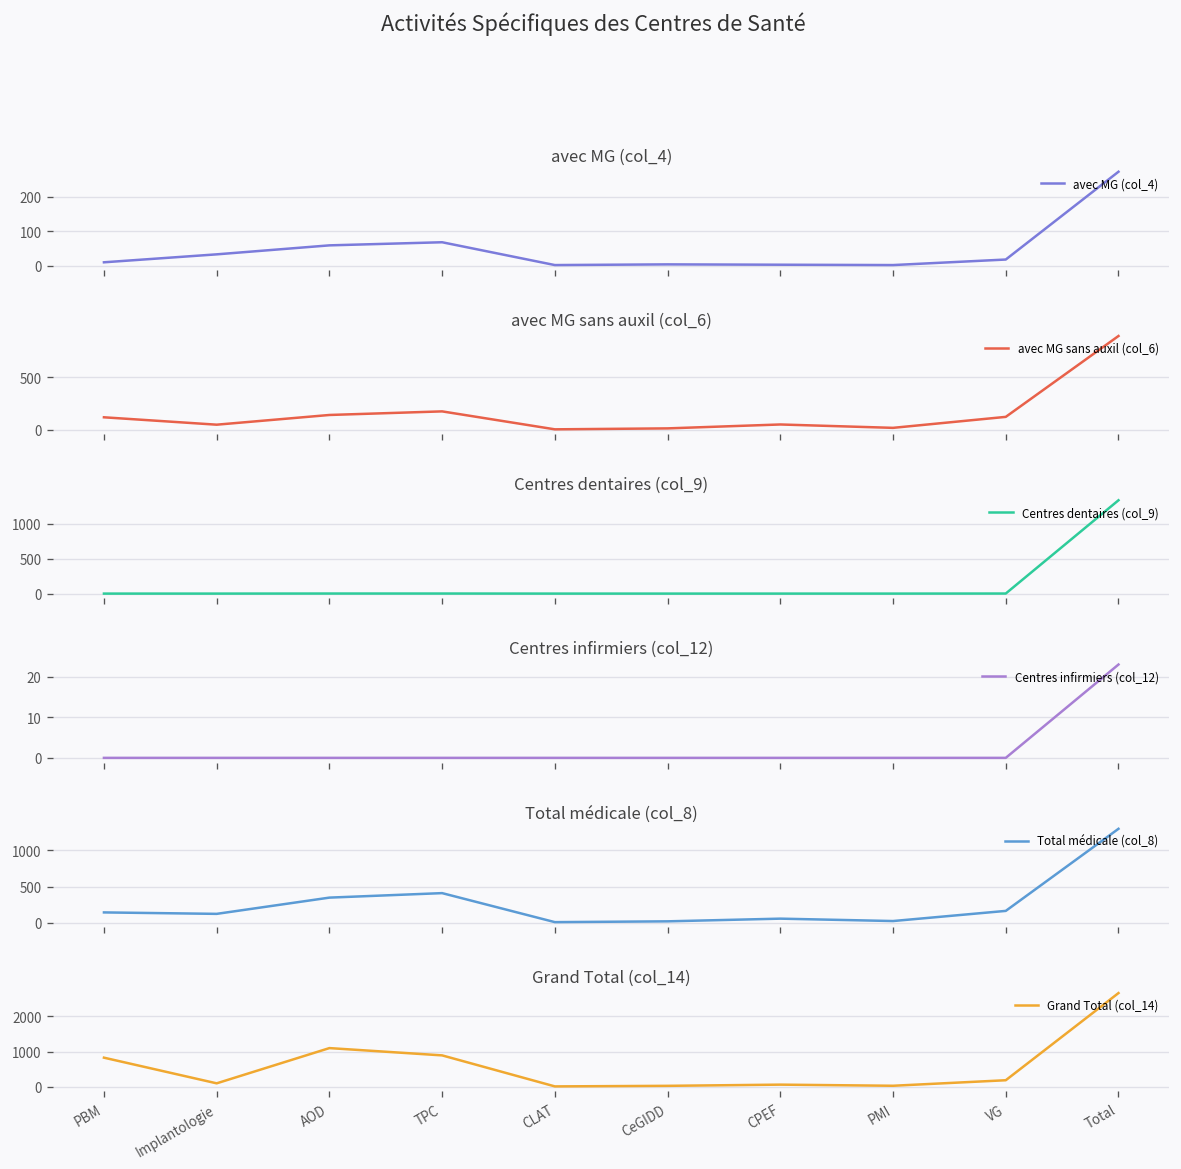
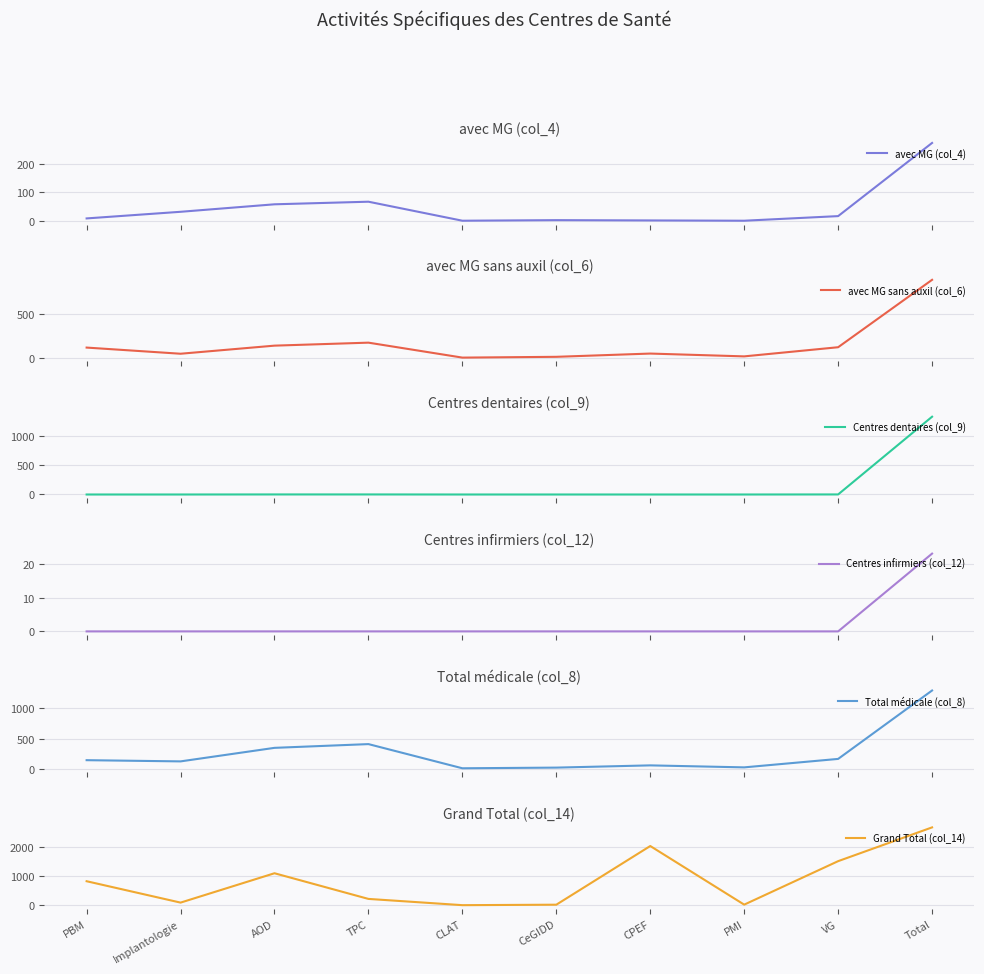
  {
    "Grand Total (col_14)": {
      "PBM": 800,
      "Implantologie": 100,
      "AOD": 1100,
-     "TPC": 900,
+     "TPC": 200,
      "CLAT": 0,
      "CeGIDD": 0,
-     "CPEF": 100,
+     "CPEF": 2000,
      "PMI": 0,
-     "VG": 200,
+     "VG": 1500,
      "Total": 2700
    }
  }
